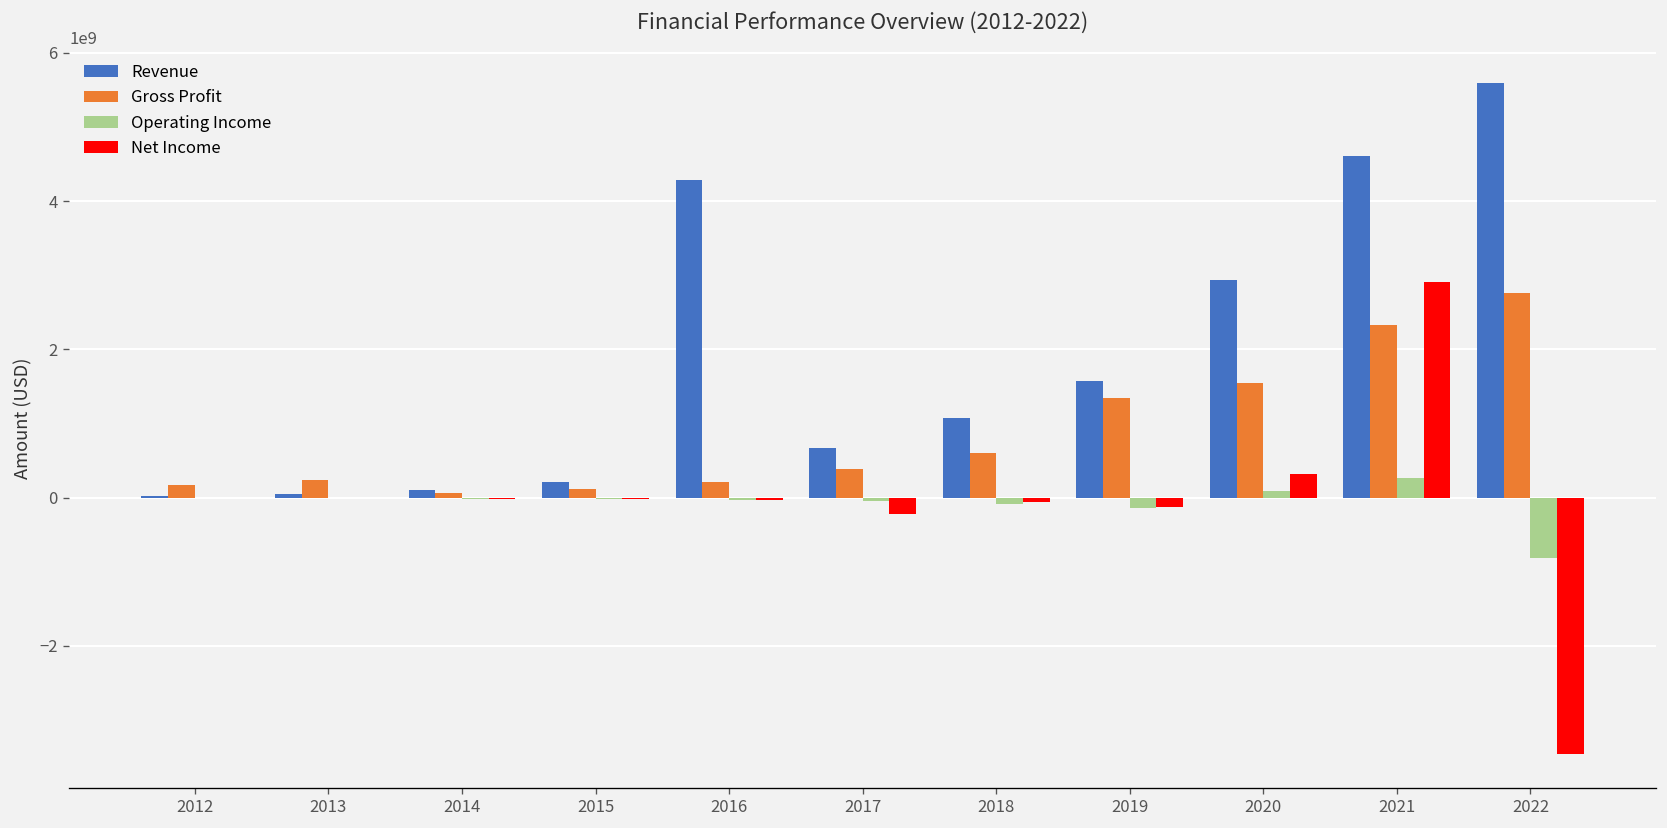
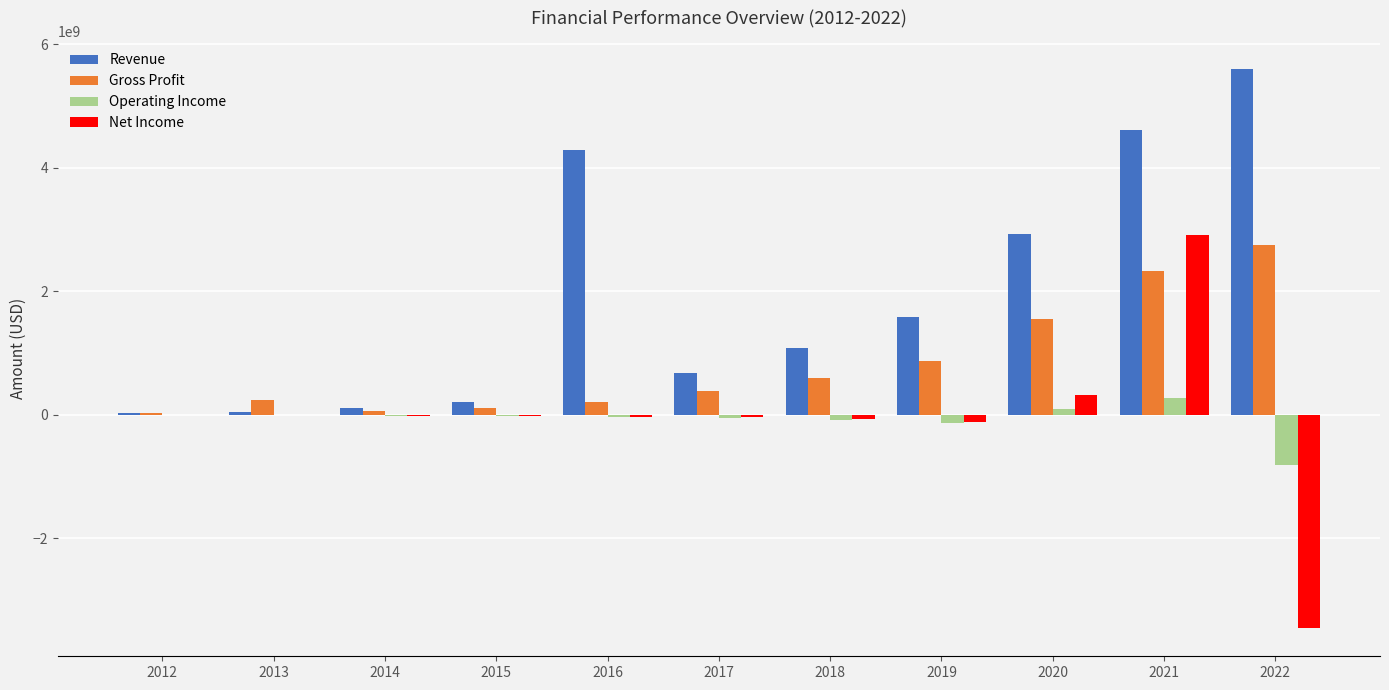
  {
    "Revenue": {
      "2013": 100000000,
      "2014": 100000000,
      "2015": 200000000,
      "2016": 4300000000,
      "2017": 700000000,
      "2018": 1100000000,
      "2019": 1600000000,
      "2020": 2900000000,
      "2021": 4600000000,
      "2022": 5600000000
    },
    "Gross Profit": {
-     "2012": 200000000,
+     "2012": 0,
      "2013": 200000000,
      "2014": 100000000,
      "2015": 100000000,
      "2016": 200000000,
      "2017": 400000000,
      "2018": 600000000,
-     "2019": 1300000000,
+     "2019": 900000000,
      "2020": 1500000000,
      "2021": 2300000000,
      "2022": 2800000000
    },
    "Operating Income": {
      "2017": 0,
      "2018": -100000000,
      "2019": -100000000,
      "2020": 100000000,
      "2021": 300000000,
      "2022": -800000000
    },
    "Net Income": {
-     "2017": -200000000,
+     "2017": 0,
      "2018": -100000000,
      "2019": -100000000,
      "2020": 300000000,
      "2021": 2900000000,
      "2022": -3500000000
    }
  }
